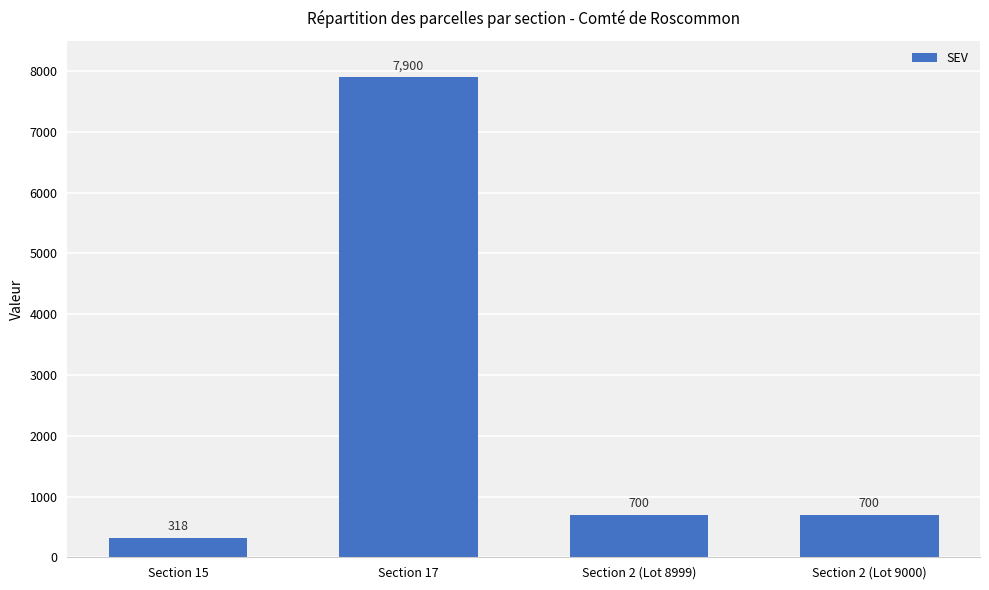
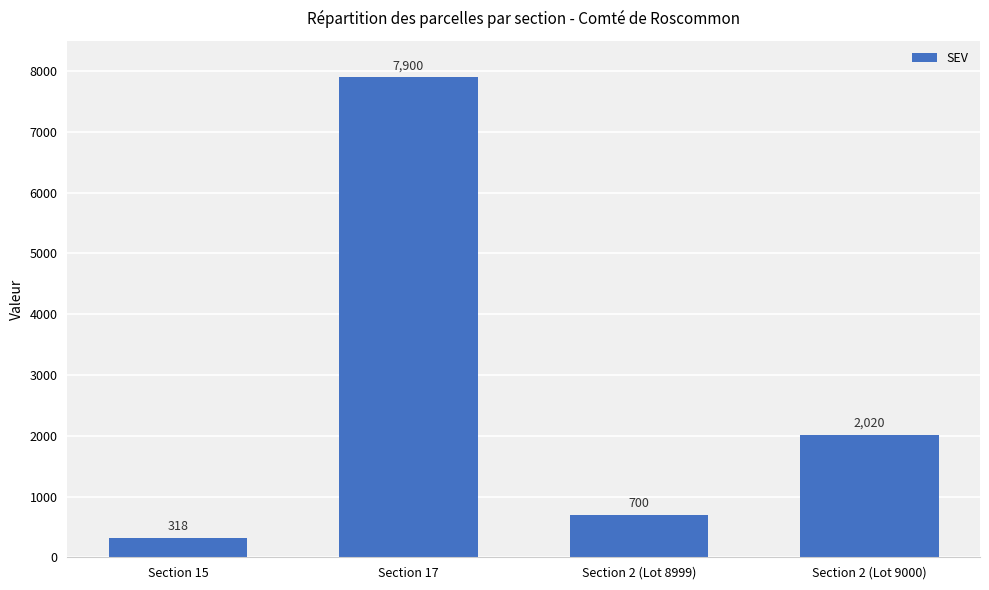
  {
    "Section 15": "318",
    "Section 17": "7,900",
    "Section 2 (Lot 8999)": "700",
-   "Section 2 (Lot 9000)": "700"
+   "Section 2 (Lot 9000)": "2,020"
  }
